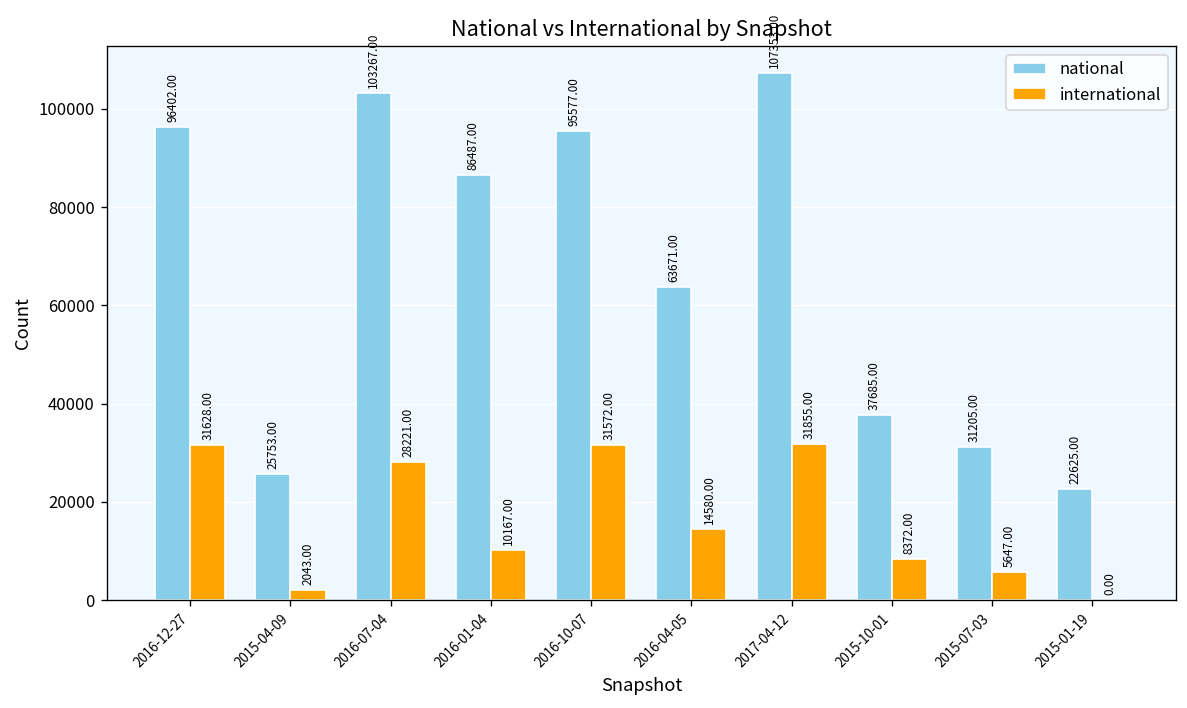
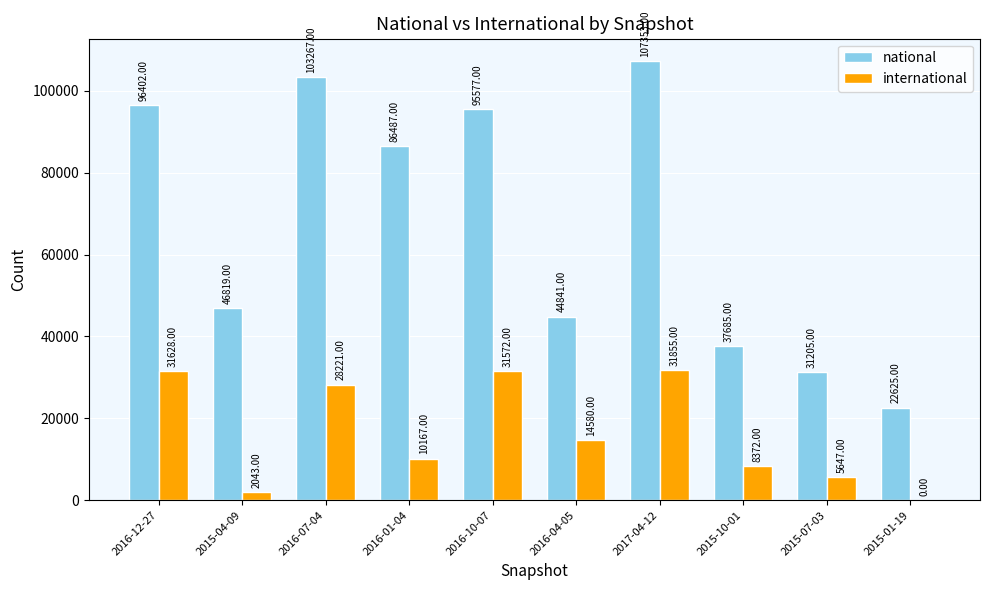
  {
    "national": {
      "2016-12-27": 96402.00,
-     "2015-04-09": 25753.00,
+     "2015-04-09": 46819.00,
      "2016-07-04": 103267.00,
      "2016-01-04": 86487.00,
      "2016-10-07": 95577.00,
-     "2016-04-05": 63671.00,
+     "2016-04-05": 44841.00,
      "2017-04-12": 107353.00,
      "2015-10-01": 37685.00,
      "2015-07-03": 31205.00,
      "2015-01-19": 22625.00
    },
    "international": {
      "2016-12-27": 31628.00,
      "2015-04-09": 2043.00,
      "2016-07-04": 28221.00,
      "2016-01-04": 10167.00,
      "2016-10-07": 31572.00,
      "2016-04-05": 14580.00,
      "2017-04-12": 31855.00,
      "2015-10-01": 8372.00,
      "2015-07-03": 5647.00,
      "2015-01-19": 0.00
    }
  }
